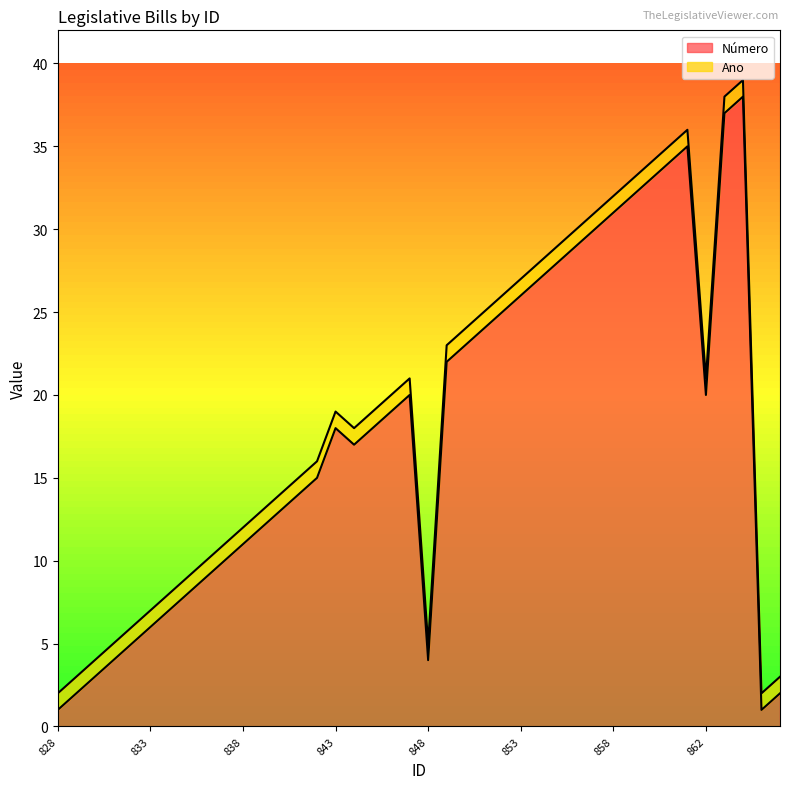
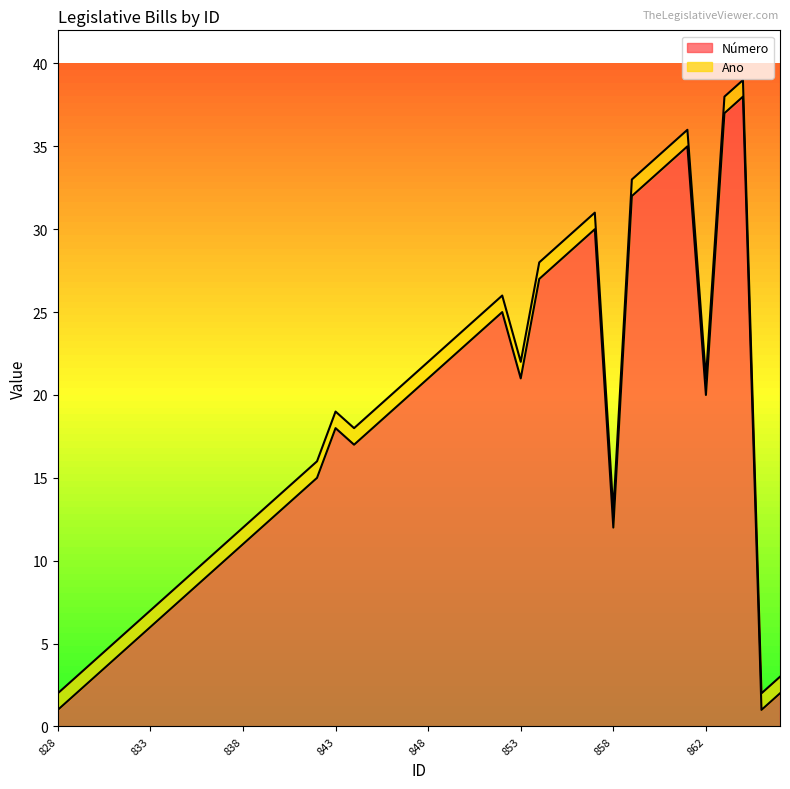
  {
    "Número": {
      "828": 1,
      "833": 6,
      "838": 11,
      "843": 18,
-     "848": 4,
-     "853": 26,
-     "858": 31,
+     "848": 21,
+     "853": 21,
+     "858": 12,
      "862": 20
    },
    "Ano": {
      "828": 1,
      "833": 1,
      "838": 1,
      "843": 1,
      "848": 1,
      "853": 1,
      "858": 1,
      "862": 1
    }
  }
